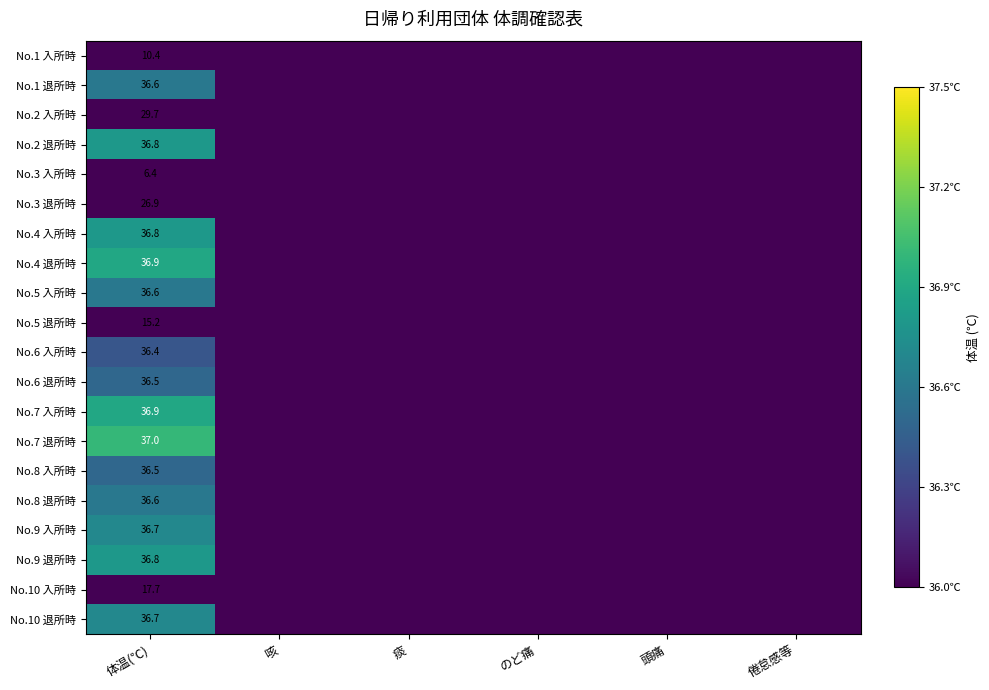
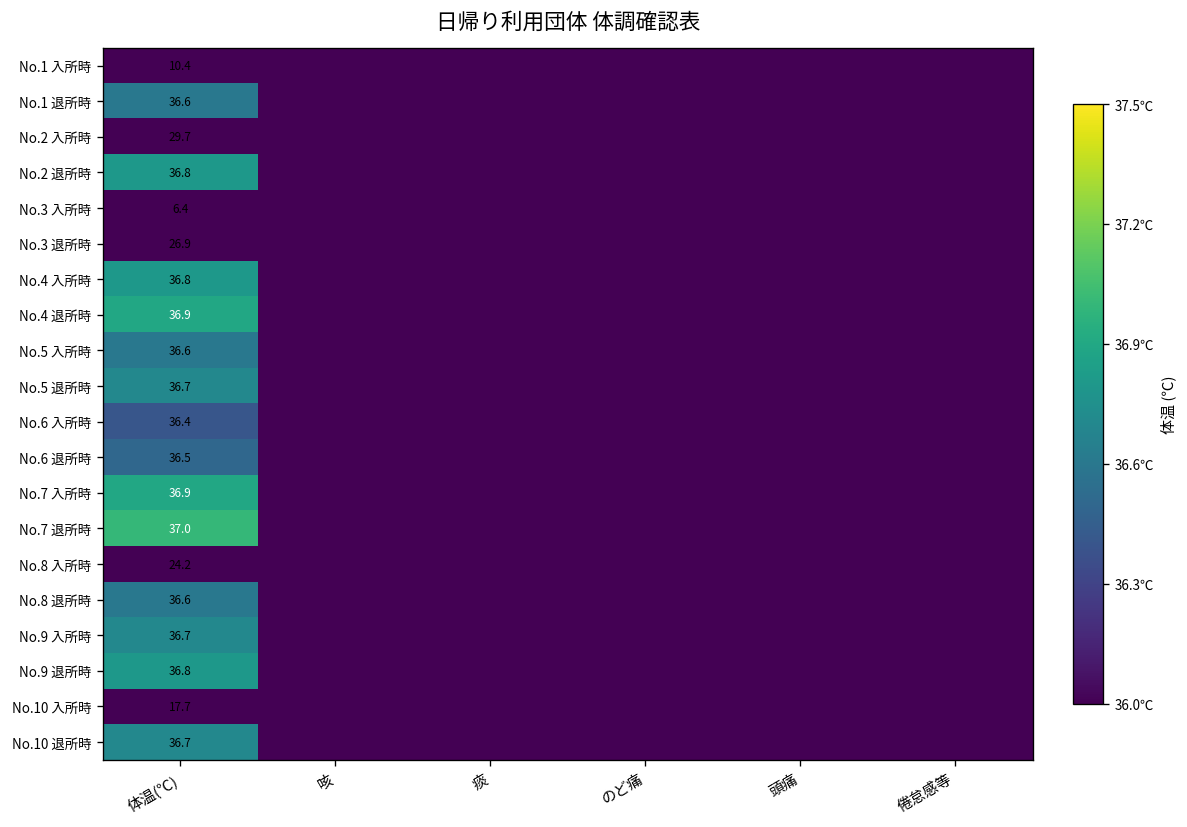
  {
    "No.1 入所時": {
      "体温(℃)": 10.4
    },
    "No.1 退所時": {
      "体温(℃)": 36.6
    },
    "No.2 入所時": {
      "体温(℃)": 29.7
    },
    "No.2 退所時": {
      "体温(℃)": 36.8
    },
    "No.3 入所時": {
      "体温(℃)": 6.4
    },
    "No.3 退所時": {
      "体温(℃)": 26.9
    },
    "No.4 入所時": {
      "体温(℃)": 36.8
    },
    "No.4 退所時": {
      "体温(℃)": 36.9
    },
    "No.5 入所時": {
      "体温(℃)": 36.6
    },
    "No.5 退所時": {
-     "体温(℃)": 15.2
+     "体温(℃)": 36.7
    },
    "No.6 入所時": {
      "体温(℃)": 36.4
    },
    "No.6 退所時": {
      "体温(℃)": 36.5
    },
    "No.7 入所時": {
      "体温(℃)": 36.9
    },
    "No.7 退所時": {
      "体温(℃)": 37.0
    },
    "No.8 入所時": {
-     "体温(℃)": 36.5
+     "体温(℃)": 24.2
    },
    "No.8 退所時": {
      "体温(℃)": 36.6
    },
    "No.9 入所時": {
      "体温(℃)": 36.7
    },
    "No.9 退所時": {
      "体温(℃)": 36.8
    },
    "No.10 入所時": {
      "体温(℃)": 17.7
    },
    "No.10 退所時": {
      "体温(℃)": 36.7
    }
  }
